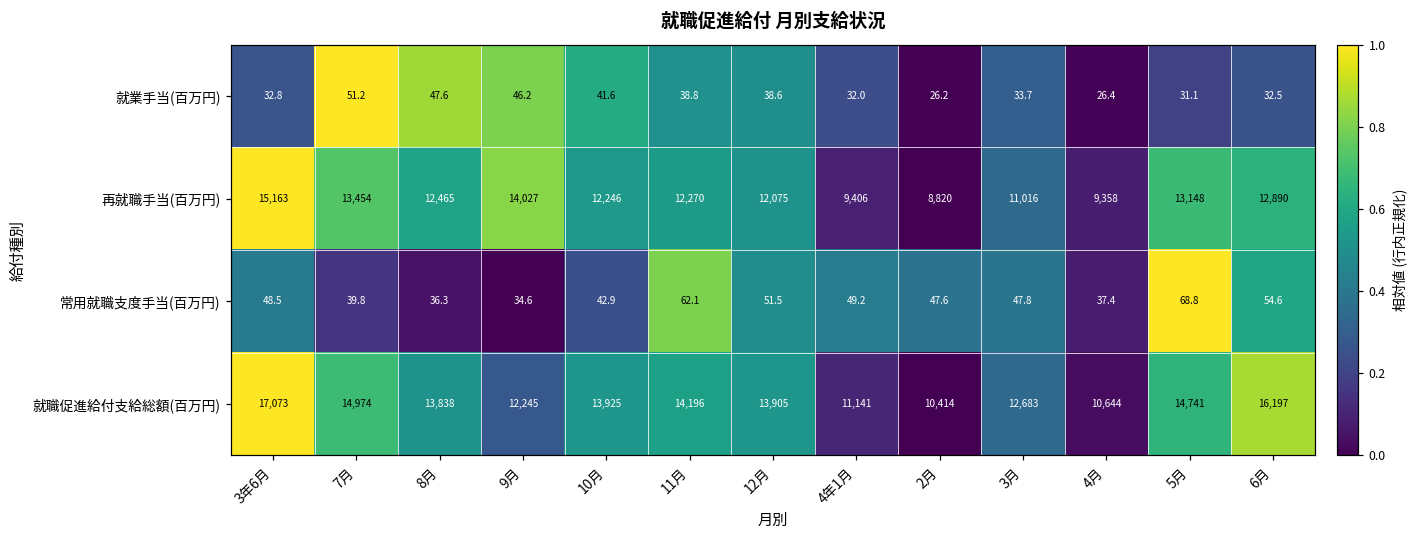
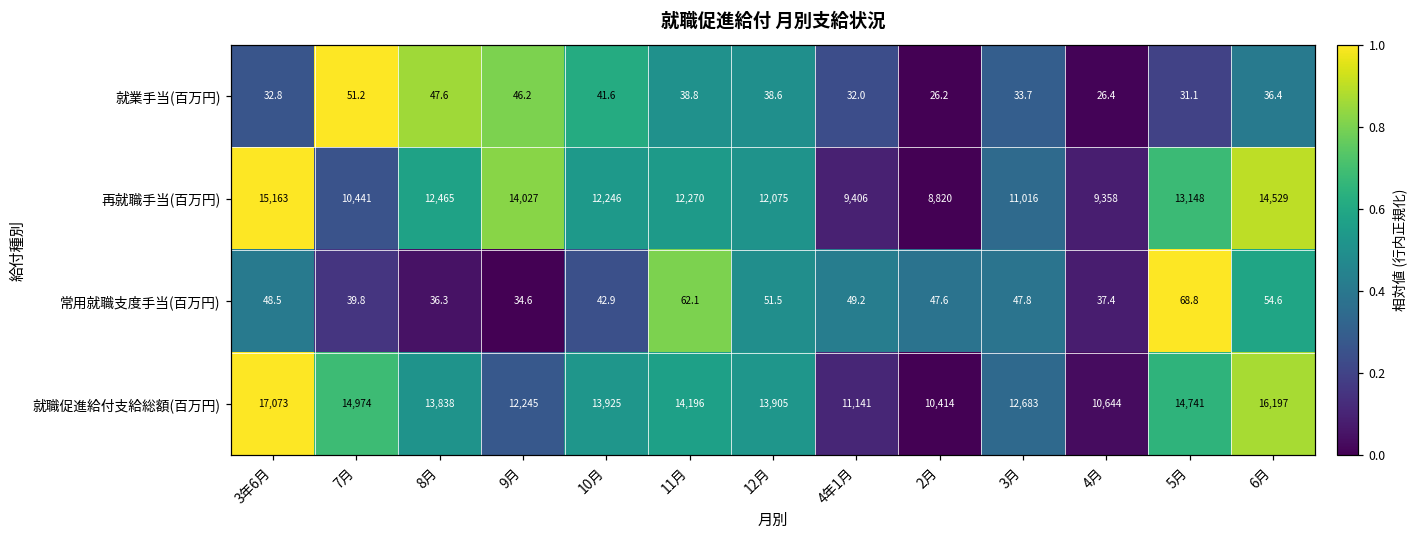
  {
    "就業手当(百万円)": {
      "3年6月": "32.8",
      "7月": "51.2",
      "8月": "47.6",
      "9月": "46.2",
      "10月": "41.6",
      "11月": "38.8",
      "12月": "38.6",
      "4年1月": "32.0",
      "2月": "26.2",
      "3月": "33.7",
      "4月": "26.4",
      "5月": "31.1",
-     "6月": "32.5"
+     "6月": "36.4"
    },
    "再就職手当(百万円)": {
      "3年6月": "15,163",
-     "7月": "13,454",
+     "7月": "10,441",
      "8月": "12,465",
      "9月": "14,027",
      "10月": "12,246",
      "11月": "12,270",
      "12月": "12,075",
      "4年1月": "9,406",
      "2月": "8,820",
      "3月": "11,016",
      "4月": "9,358",
      "5月": "13,148",
-     "6月": "12,890"
+     "6月": "14,529"
    },
    "常用就職支度手当(百万円)": {
      "3年6月": "48.5",
      "7月": "39.8",
      "8月": "36.3",
      "9月": "34.6",
      "10月": "42.9",
      "11月": "62.1",
      "12月": "51.5",
      "4年1月": "49.2",
      "2月": "47.6",
      "3月": "47.8",
      "4月": "37.4",
      "5月": "68.8",
      "6月": "54.6"
    },
    "就職促進給付支給総額(百万円)": {
      "3年6月": "17,073",
      "7月": "14,974",
      "8月": "13,838",
      "9月": "12,245",
      "10月": "13,925",
      "11月": "14,196",
      "12月": "13,905",
      "4年1月": "11,141",
      "2月": "10,414",
      "3月": "12,683",
      "4月": "10,644",
      "5月": "14,741",
      "6月": "16,197"
    }
  }
